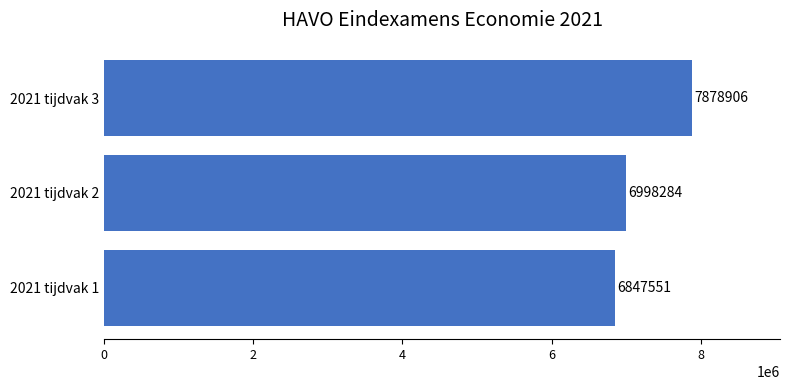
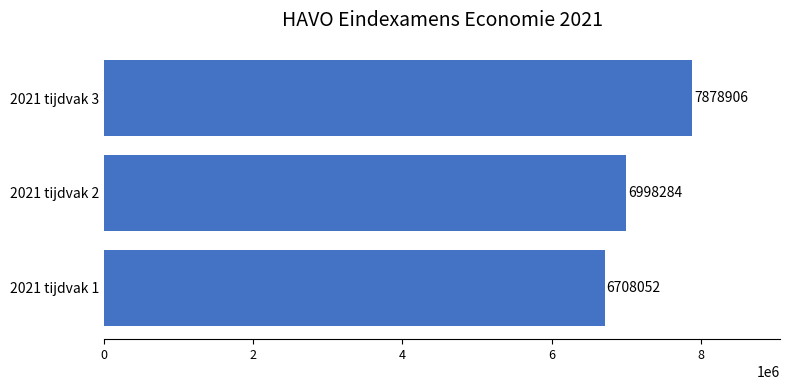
  {
    "2021 tijdvak 3": 7878906,
    "2021 tijdvak 2": 6998284,
-   "2021 tijdvak 1": 6847551
+   "2021 tijdvak 1": 6708052
  }
